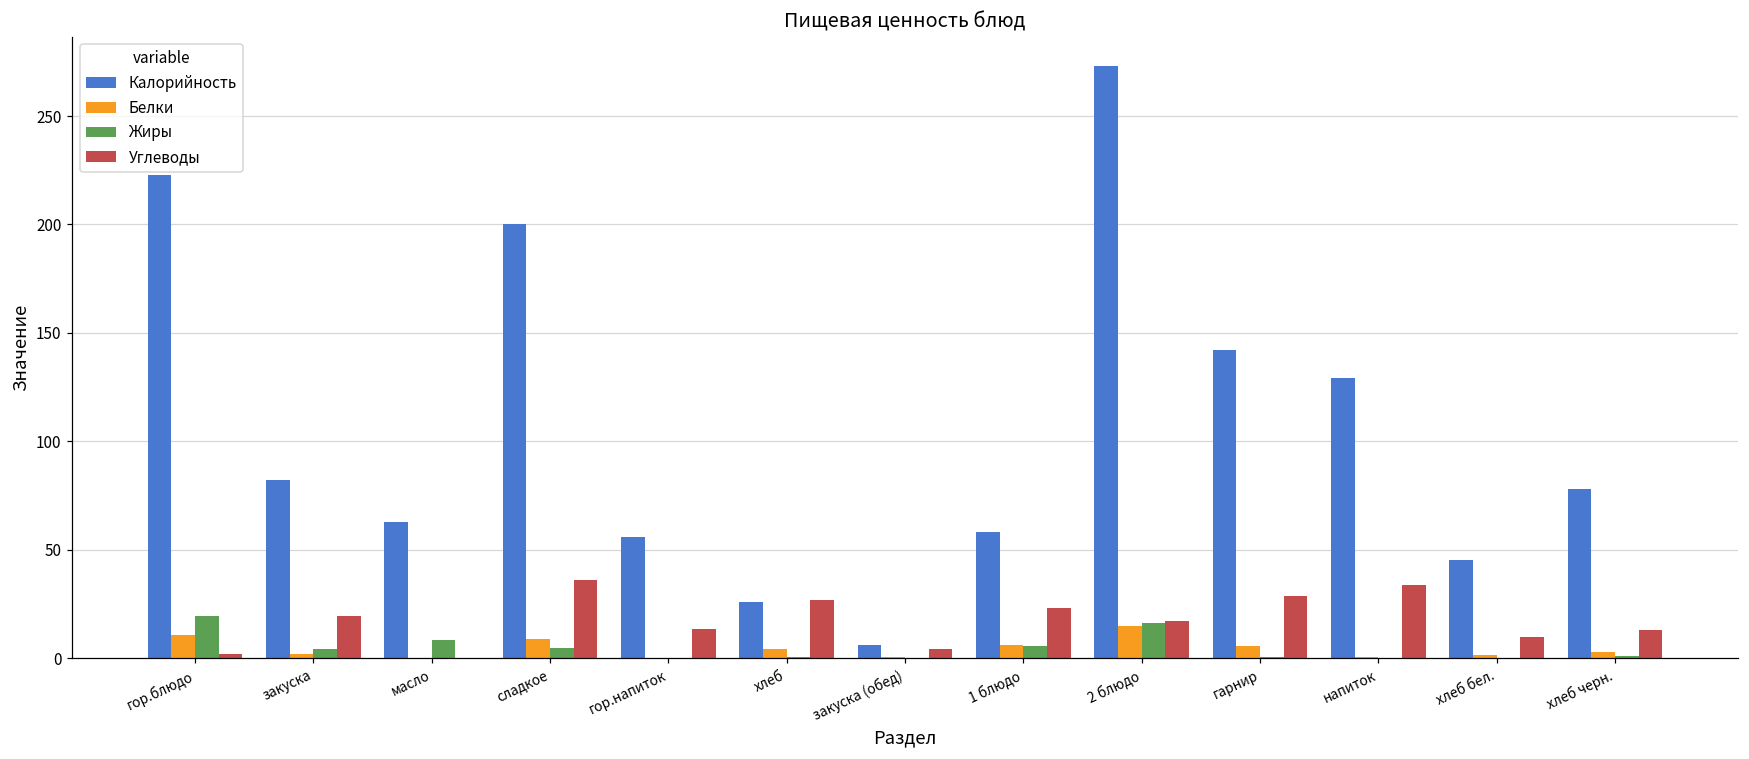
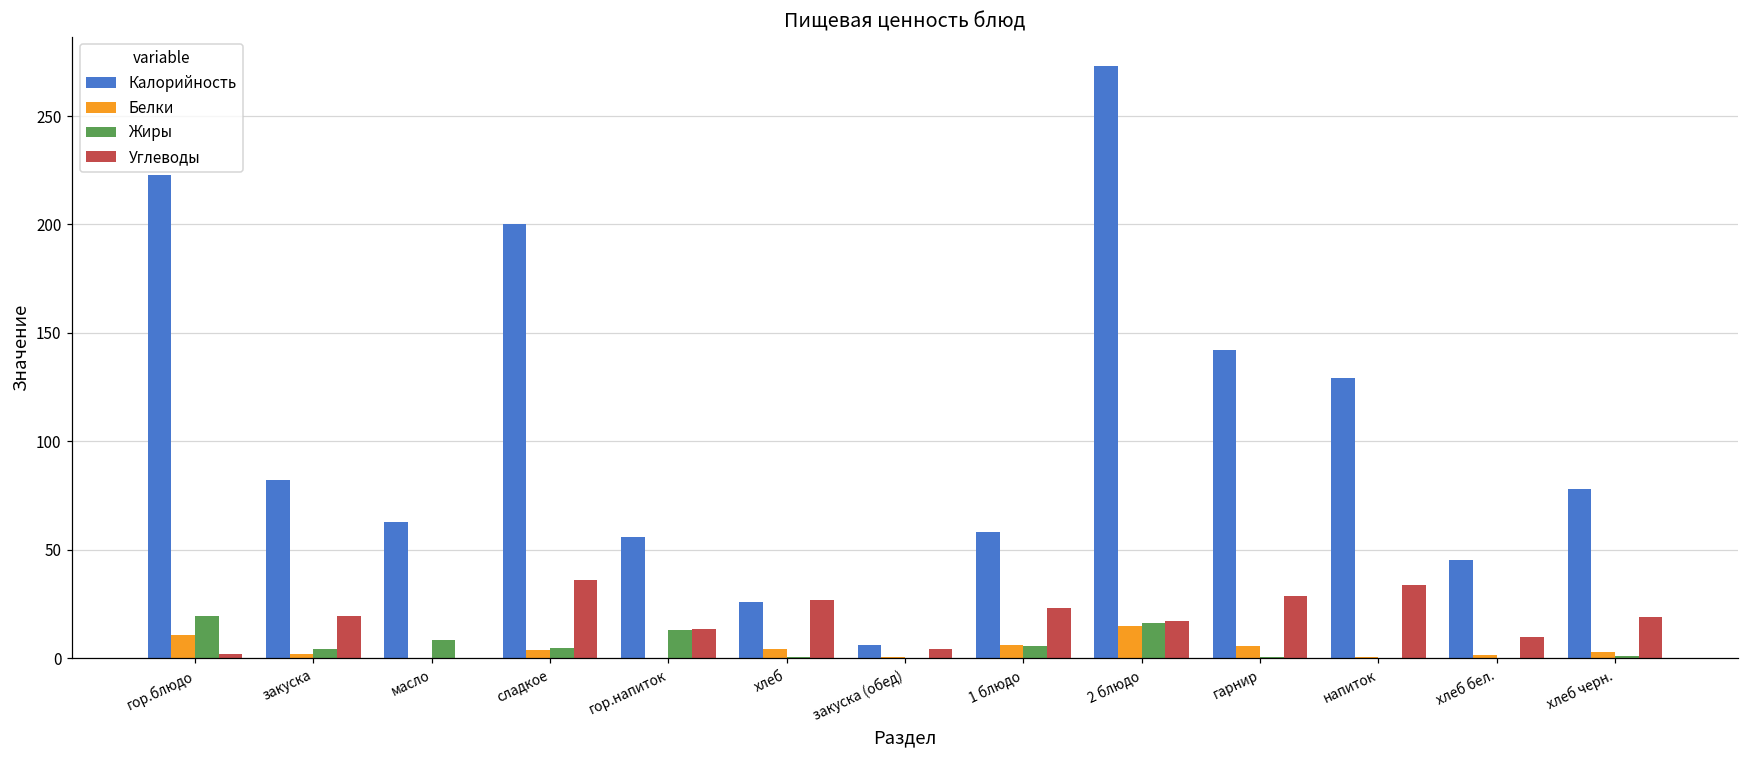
  {
    "Калорийность": {
      "гор.блюдо": 223,
      "закуска": 82,
      "масло": 63,
      "сладкое": 200,
      "гор.напиток": 56,
      "хлеб": 26,
      "закуска (обед)": 6,
      "1 блюдо": 58,
      "2 блюдо": 273,
      "гарнир": 142,
      "напиток": 129,
      "хлеб бел.": 45,
      "хлеб черн.": 78
    },
    "Белки": {
      "гор.блюдо": 11,
      "закуска": 2,
-     "сладкое": 9,
+     "сладкое": 4,
      "хлеб": 4,
      "1 блюдо": 6,
      "2 блюдо": 15,
      "гарнир": 5,
      "хлеб бел.": 2,
      "хлеб черн.": 3
    },
    "Жиры": {
      "гор.блюдо": 19,
      "закуска": 4,
      "масло": 8,
      "сладкое": 5,
-     "гор.напиток": 0,
+     "гор.напиток": 13,
      "закуска (обед)": 0,
      "1 блюдо": 5,
      "2 блюдо": 16,
      "напиток": 0
    },
    "Углеводы": {
      "гор.блюдо": 2,
      "закуска": 20,
      "сладкое": 36,
      "гор.напиток": 14,
      "хлеб": 27,
      "закуска (обед)": 4,
      "1 блюдо": 23,
      "2 блюдо": 17,
      "гарнир": 29,
      "напиток": 34,
      "хлеб бел.": 10,
-     "хлеб черн.": 13
+     "хлеб черн.": 19
    }
  }
